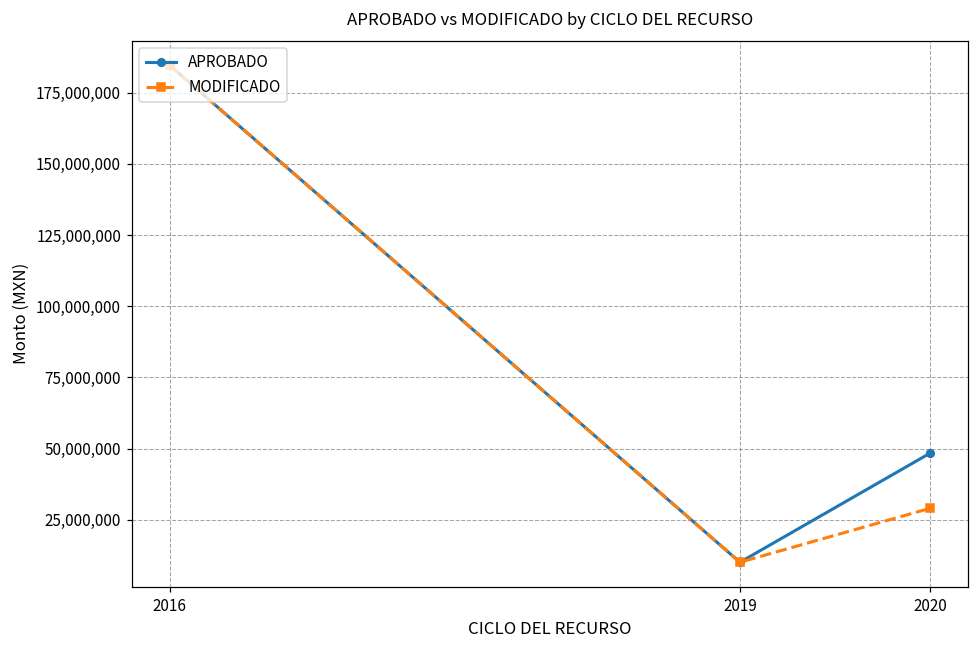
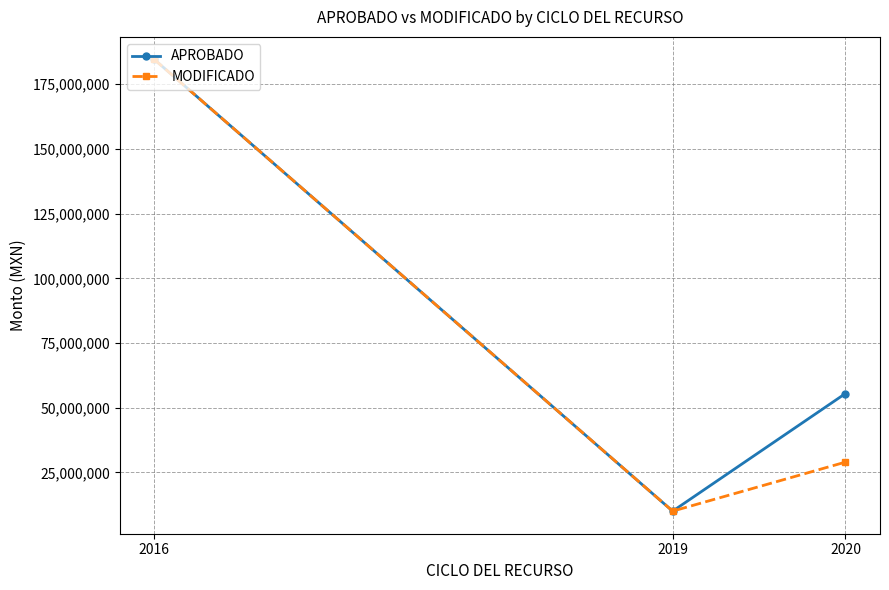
  {
    "APROBADO": {
-     "2020": "48,000,000"
+     "2020": "56,000,000"
    },
    "MODIFICADO": {
      "2020": "29,000,000"
    }
  }
